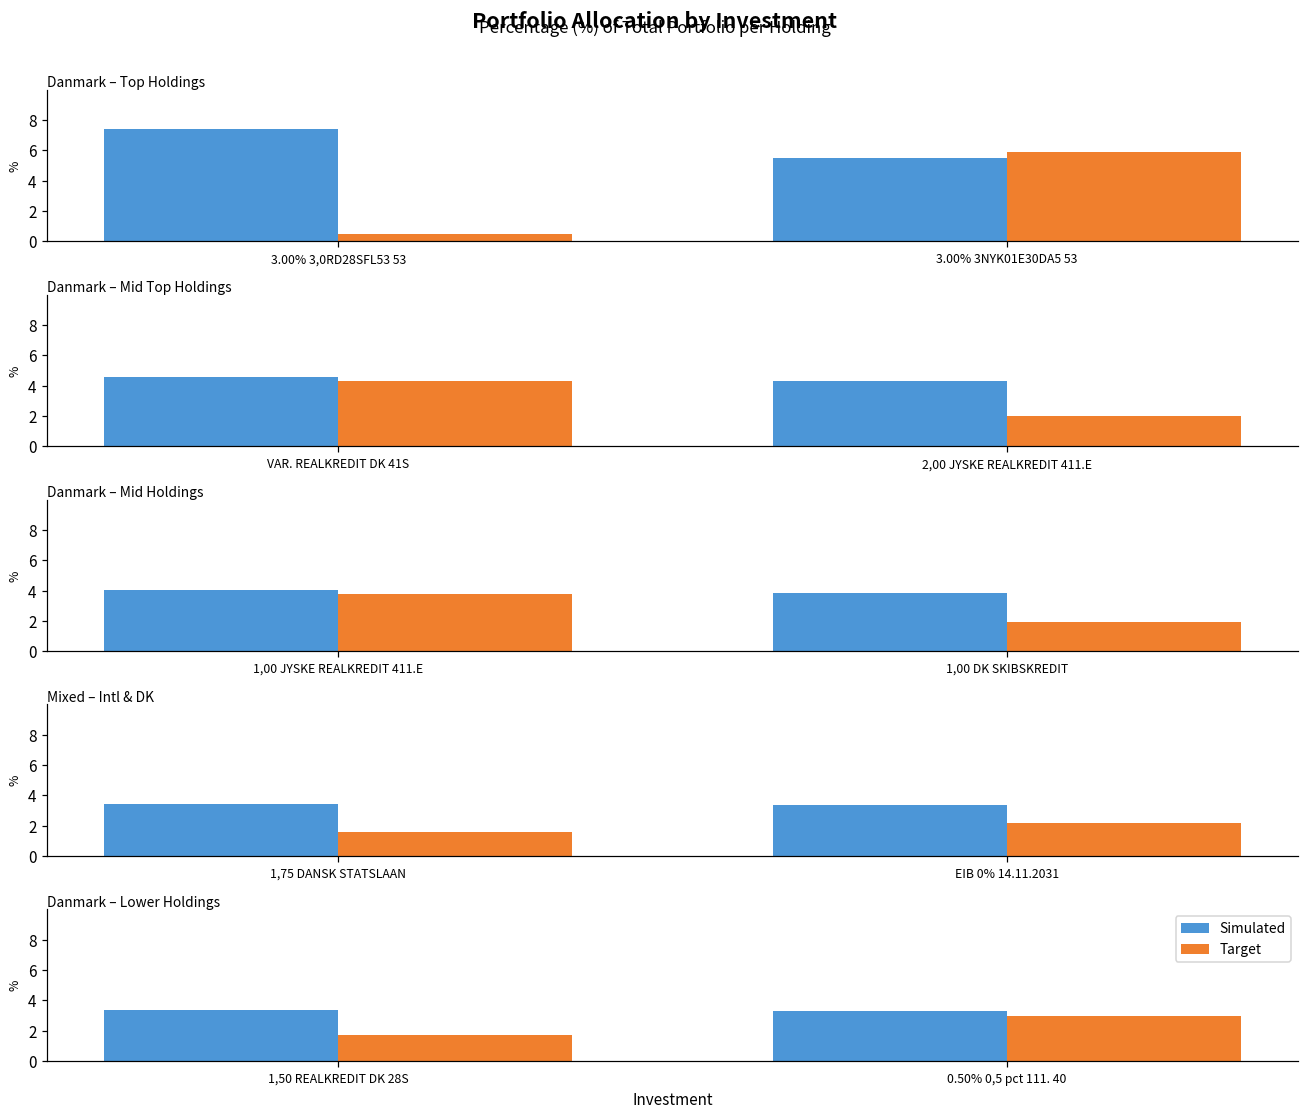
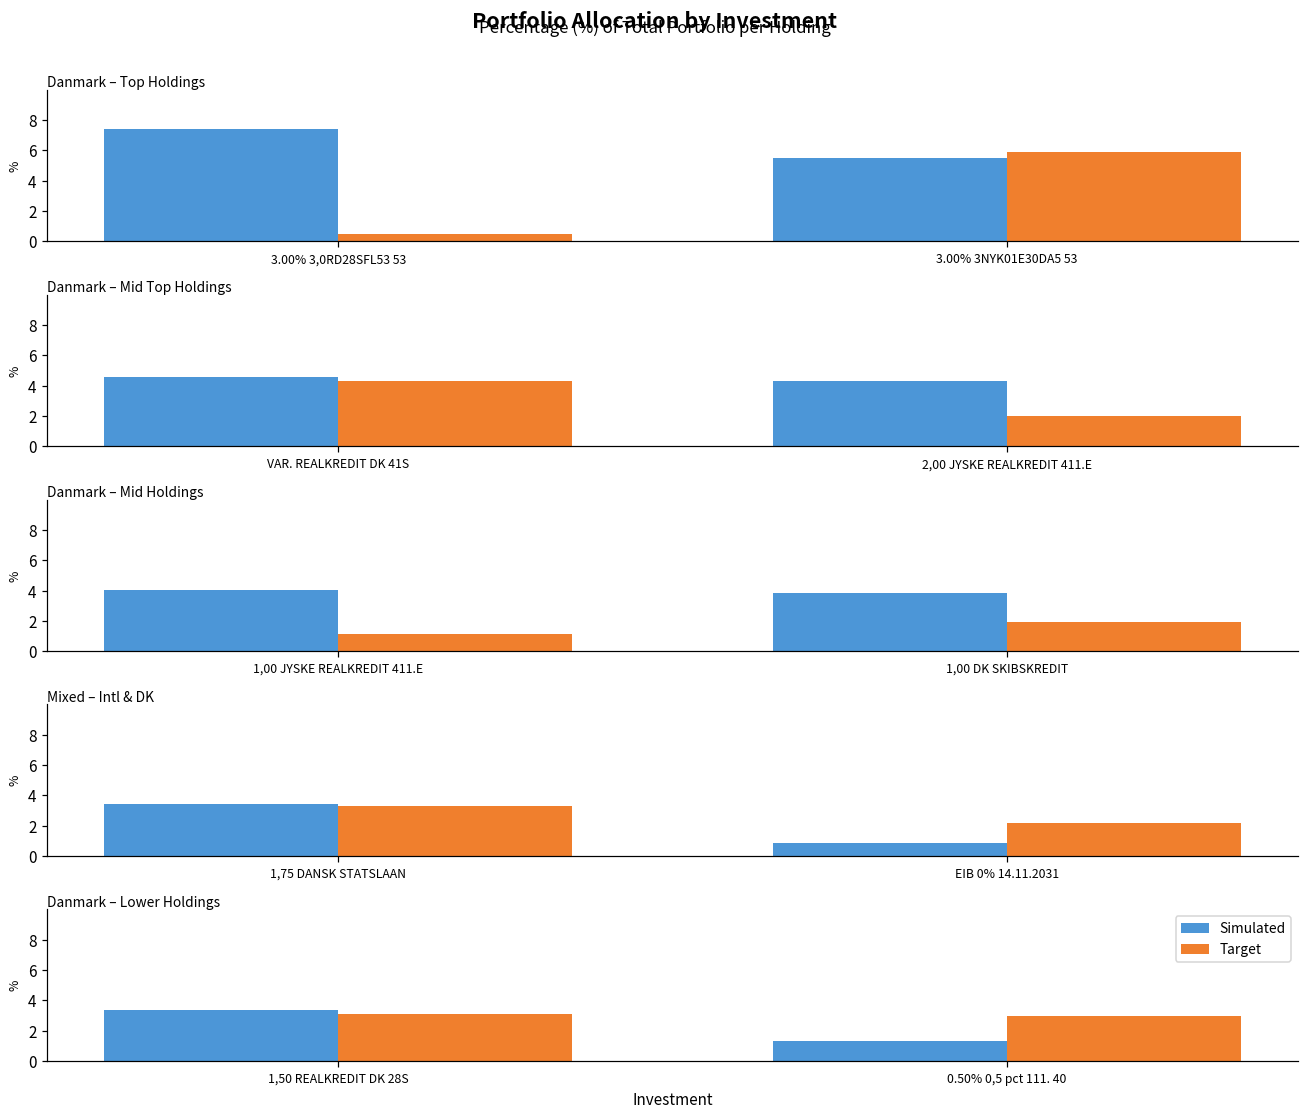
  {
    "Danmark – Top Holdings": {
      "Simulated": {
        "3.00% 3,0RD28SFL53 53": 7.4,
        "3.00% 3NYK01E30DA5 53": 5.5
      },
      "Target": {
        "3.00% 3,0RD28SFL53 53": 0.5,
        "3.00% 3NYK01E30DA5 53": 5.9
      }
    },
    "Danmark – Mid Top Holdings": {
      "Simulated": {
        "VAR. REALKREDIT DK 41S": 4.6,
        "2,00 JYSKE REALKREDIT 411.E": 4.3
      },
      "Target": {
        "VAR. REALKREDIT DK 41S": 4.3,
        "2,00 JYSKE REALKREDIT 411.E": 2.0
      }
    },
    "Danmark – Mid Holdings": {
      "Simulated": {
        "1,00 JYSKE REALKREDIT 411.E": 4.1,
        "1,00 DK SKIBSKREDIT": 3.8
      },
      "Target": {
-       "1,00 JYSKE REALKREDIT 411.E": 3.8,
+       "1,00 JYSKE REALKREDIT 411.E": 1.1,
        "1,00 DK SKIBSKREDIT": 1.9
      }
    },
    "Mixed – Intl & DK": {
      "Simulated": {
        "1,75 DANSK STATSLAAN": 3.5,
-       "EIB 0% 14.11.2031": 3.4
+       "EIB 0% 14.11.2031": 0.9
      },
      "Target": {
-       "1,75 DANSK STATSLAAN": 1.6,
+       "1,75 DANSK STATSLAAN": 3.3,
        "EIB 0% 14.11.2031": 2.2
      }
    },
    "Danmark – Lower Holdings": {
      "Simulated": {
        "1,50 REALKREDIT DK 28S": 3.4,
-       "0.50% 0,5 pct 111. 40": 3.3
+       "0.50% 0,5 pct 111. 40": 1.3
      },
      "Target": {
-       "1,50 REALKREDIT DK 28S": 1.7,
+       "1,50 REALKREDIT DK 28S": 3.1,
        "0.50% 0,5 pct 111. 40": 3.0
      }
    }
  }
